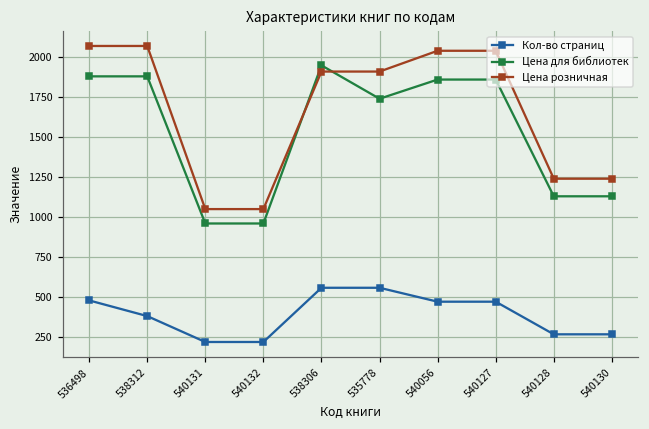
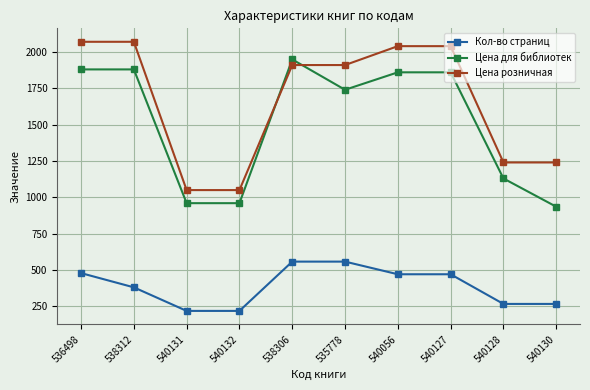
  {
    "Кол-во страниц": {
      "536498": 480,
      "538312": 380,
      "540131": 220,
      "540132": 220,
      "538306": 560,
      "535778": 560,
      "540056": 470,
      "540127": 470,
      "540128": 270,
      "540130": 270
    },
    "Цена для библиотек": {
      "536498": 1880,
      "538312": 1880,
      "540131": 960,
      "540132": 960,
      "538306": 1950,
      "535778": 1740,
      "540056": 1860,
      "540128": 1130,
-     "540130": 1130
+     "540130": 930
    },
    "Цена розничная": {
      "536498": 2070,
      "538312": 2070,
      "540131": 1050,
      "540132": 1050,
      "538306": 1910,
      "535778": 1910,
      "540056": 2040,
      "540128": 1240,
      "540130": 1240
    }
  }
